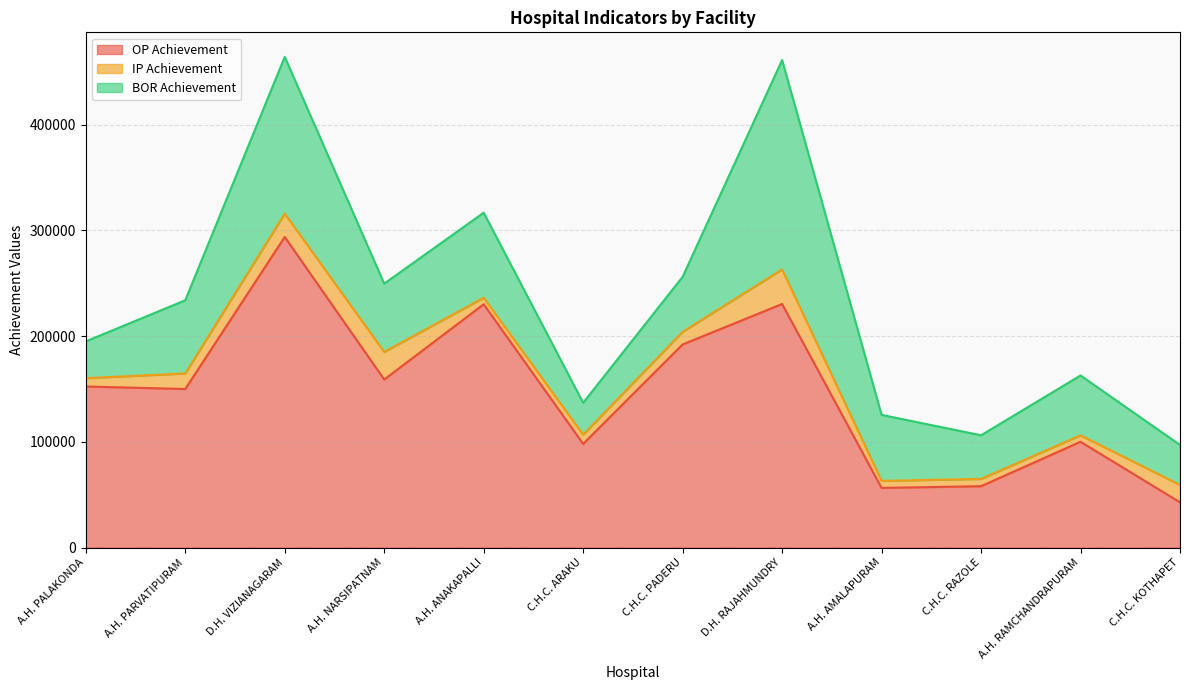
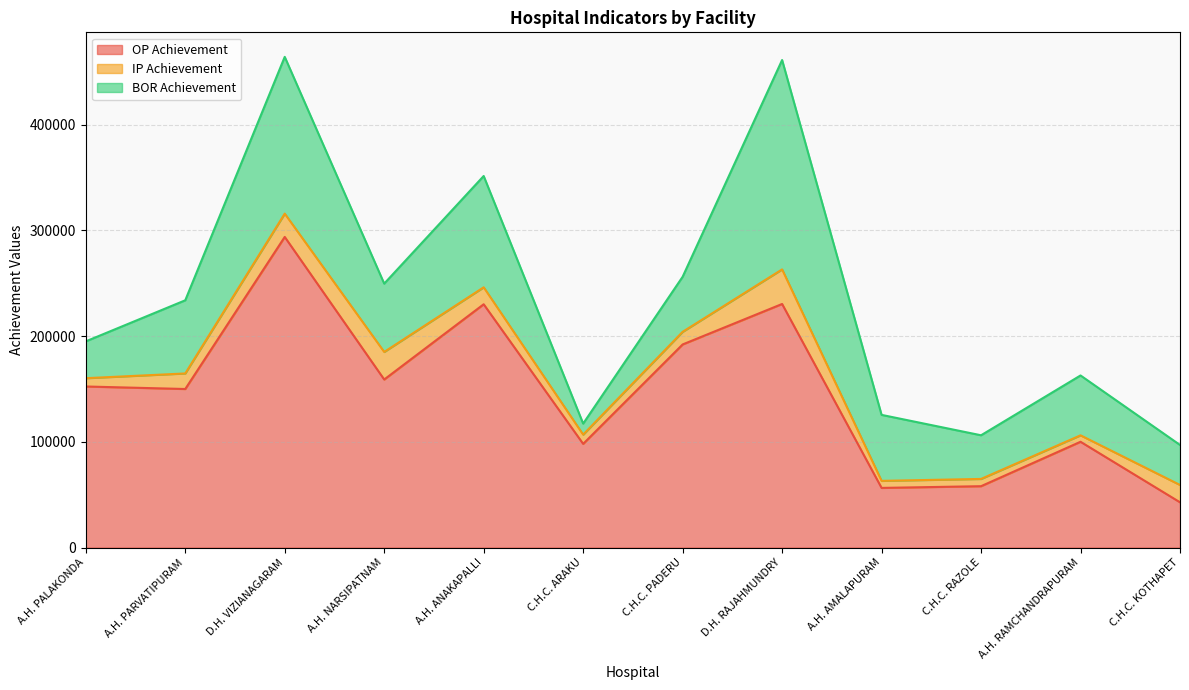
  {
    "OP Achievement": {
      "A.H. PALAKONDA": 152000,
      "A.H. PARVATIPURAM": 150000,
      "D.H. VIZIANAGARAM": 294000,
      "A.H. NARSIPATNAM": 159000,
      "A.H. ANAKAPALLI": 230000,
      "C.H.C. ARAKU": 98000,
      "C.H.C. PADERU": 192000,
      "D.H. RAJAHMUNDRY": 230000,
      "A.H. AMALAPURAM": 56000,
      "C.H.C. RAZOLE": 58000,
      "A.H. RAMCHANDRAPURAM": 100000,
      "C.H.C. KOTHAPET": 43000
    },
    "IP Achievement": {
      "A.H. PALAKONDA": 8000,
      "A.H. PARVATIPURAM": 15000,
      "D.H. VIZIANAGARAM": 22000,
      "A.H. NARSIPATNAM": 26000,
-     "A.H. ANAKAPALLI": 6000,
+     "A.H. ANAKAPALLI": 16000,
      "C.H.C. ARAKU": 9000,
      "C.H.C. PADERU": 12000,
      "D.H. RAJAHMUNDRY": 33000,
      "A.H. AMALAPURAM": 7000,
      "C.H.C. RAZOLE": 7000,
      "A.H. RAMCHANDRAPURAM": 6000,
      "C.H.C. KOTHAPET": 16000
    },
    "BOR Achievement": {
      "A.H. PALAKONDA": 35000,
      "A.H. PARVATIPURAM": 69000,
      "D.H. VIZIANAGARAM": 148000,
      "A.H. NARSIPATNAM": 65000,
-     "A.H. ANAKAPALLI": 80000,
-     "C.H.C. ARAKU": 30000,
+     "A.H. ANAKAPALLI": 105000,
+     "C.H.C. ARAKU": 10000,
      "C.H.C. PADERU": 52000,
      "D.H. RAJAHMUNDRY": 198000,
      "A.H. AMALAPURAM": 62000,
      "C.H.C. RAZOLE": 41000,
      "A.H. RAMCHANDRAPURAM": 57000,
      "C.H.C. KOTHAPET": 38000
    }
  }
